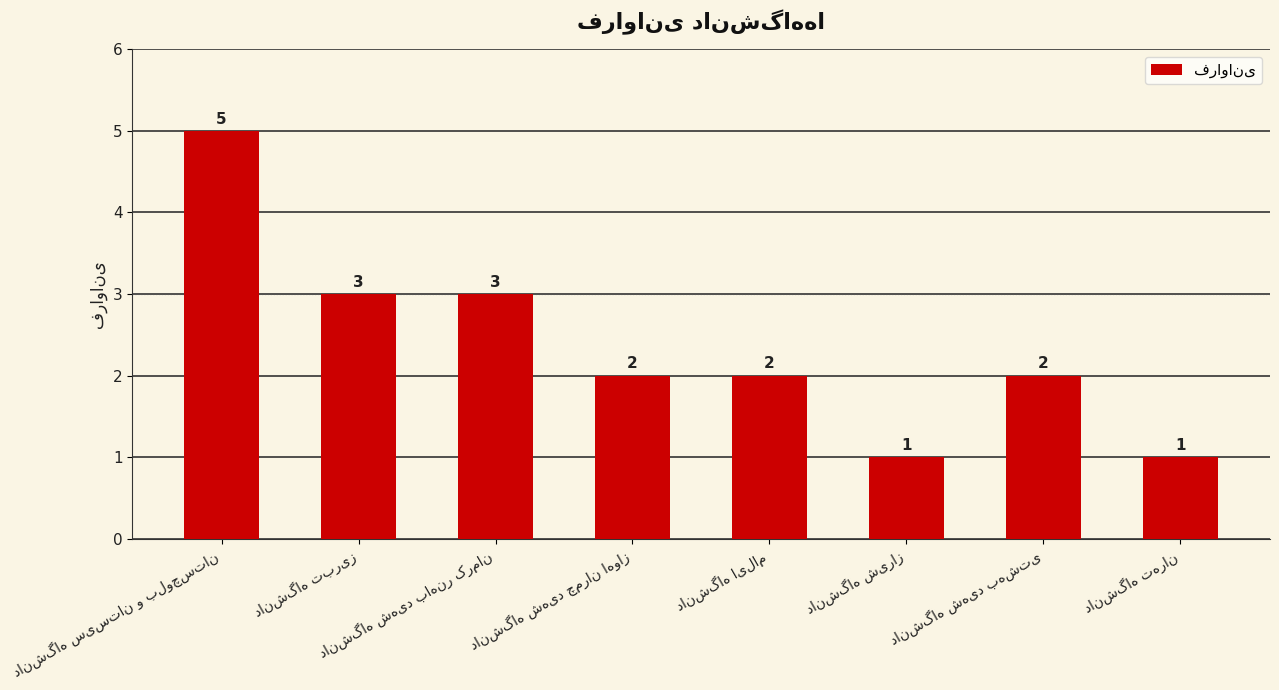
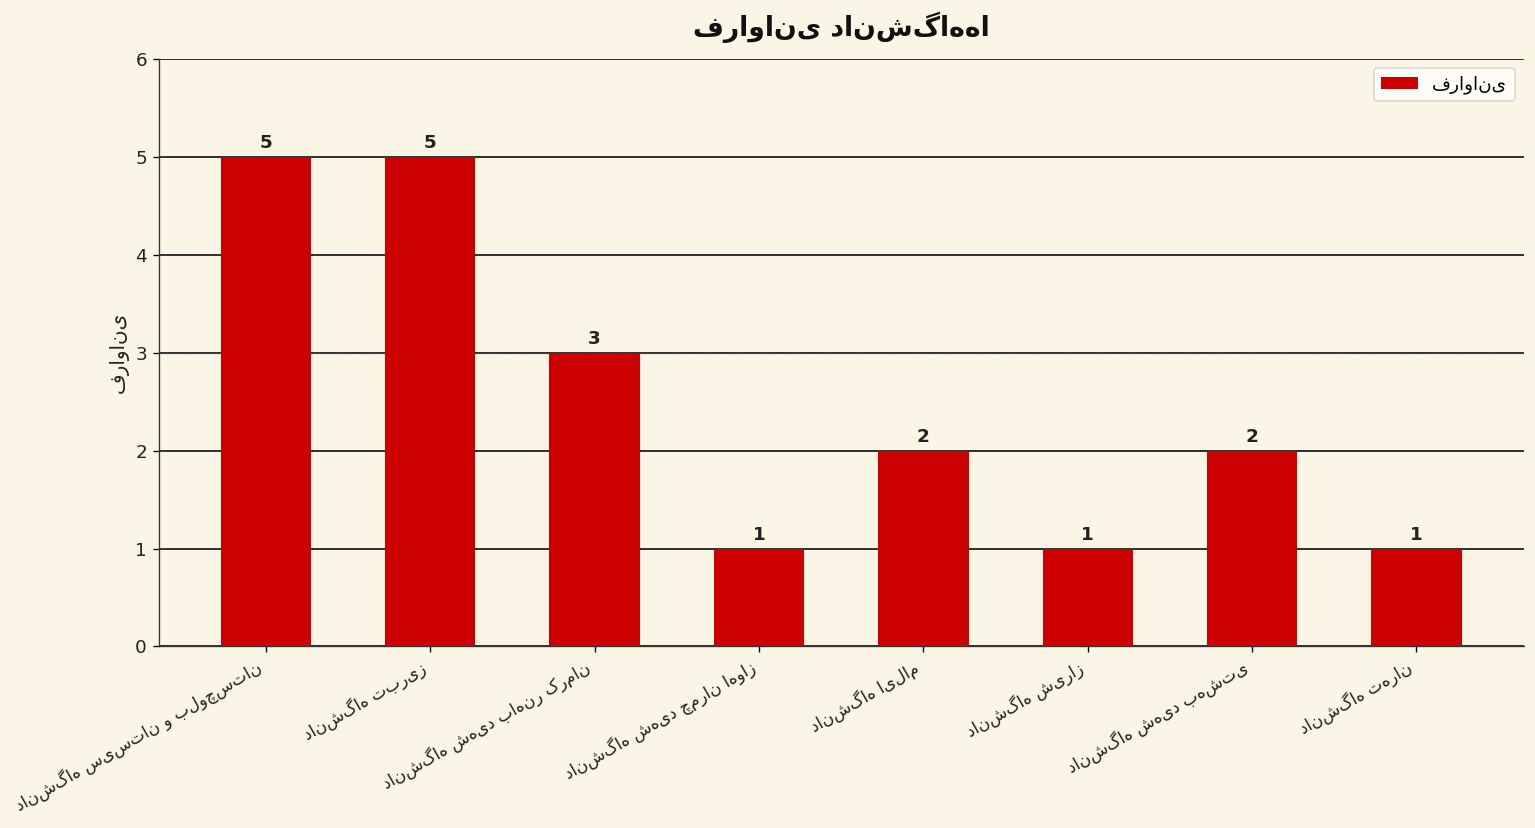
  {
    "دانشگاه سیستان و بلوچستان": 5,
-   "دانشگاه تبریز": 3,
+   "دانشگاه تبریز": 5,
    "دانشگاه شهید باهنر کرمان": 3,
-   "دانشگاه شهید چمران اهواز": 2,
+   "دانشگاه شهید چمران اهواز": 1,
    "دانشگاه ایلام": 2,
    "دانشگاه شیراز": 1,
    "دانشگاه شهید بهشتی": 2,
    "دانشگاه تهران": 1
  }
